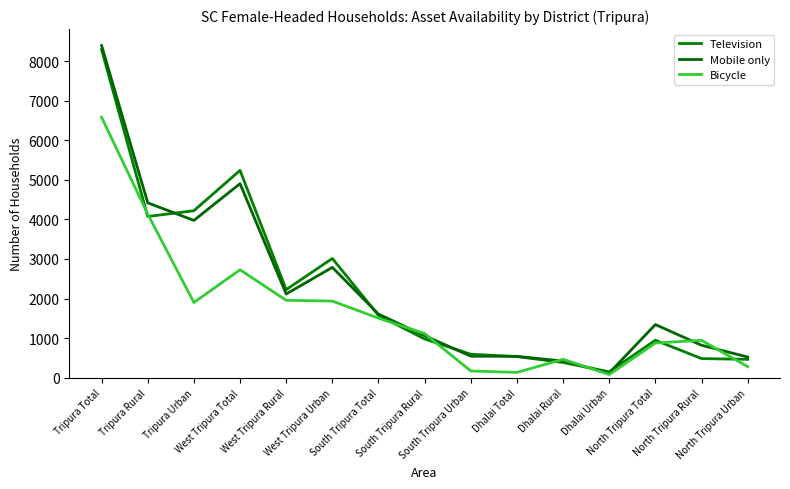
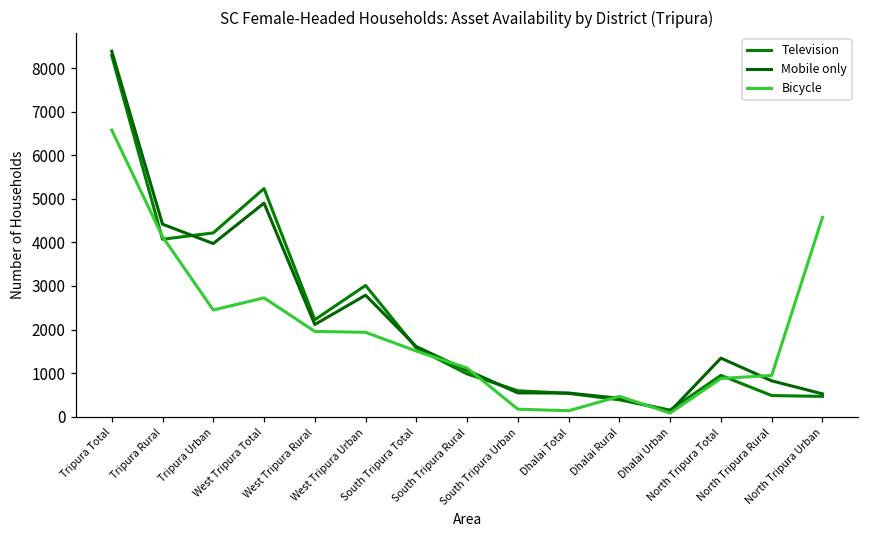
  {
    "Bicycle": {
      "Tripura Total": 6600,
-     "Tripura Urban": 1900,
+     "Tripura Urban": 2400,
      "West Tripura Total": 2700,
      "West Tripura Rural": 2000,
      "West Tripura Urban": 1900,
      "South Tripura Total": 1500,
      "South Tripura Urban": 200,
      "Dhalai Total": 100,
      "North Tripura Total": 900,
      "North Tripura Rural": 900,
-     "North Tripura Urban": 300
+     "North Tripura Urban": 4600
    }
  }
